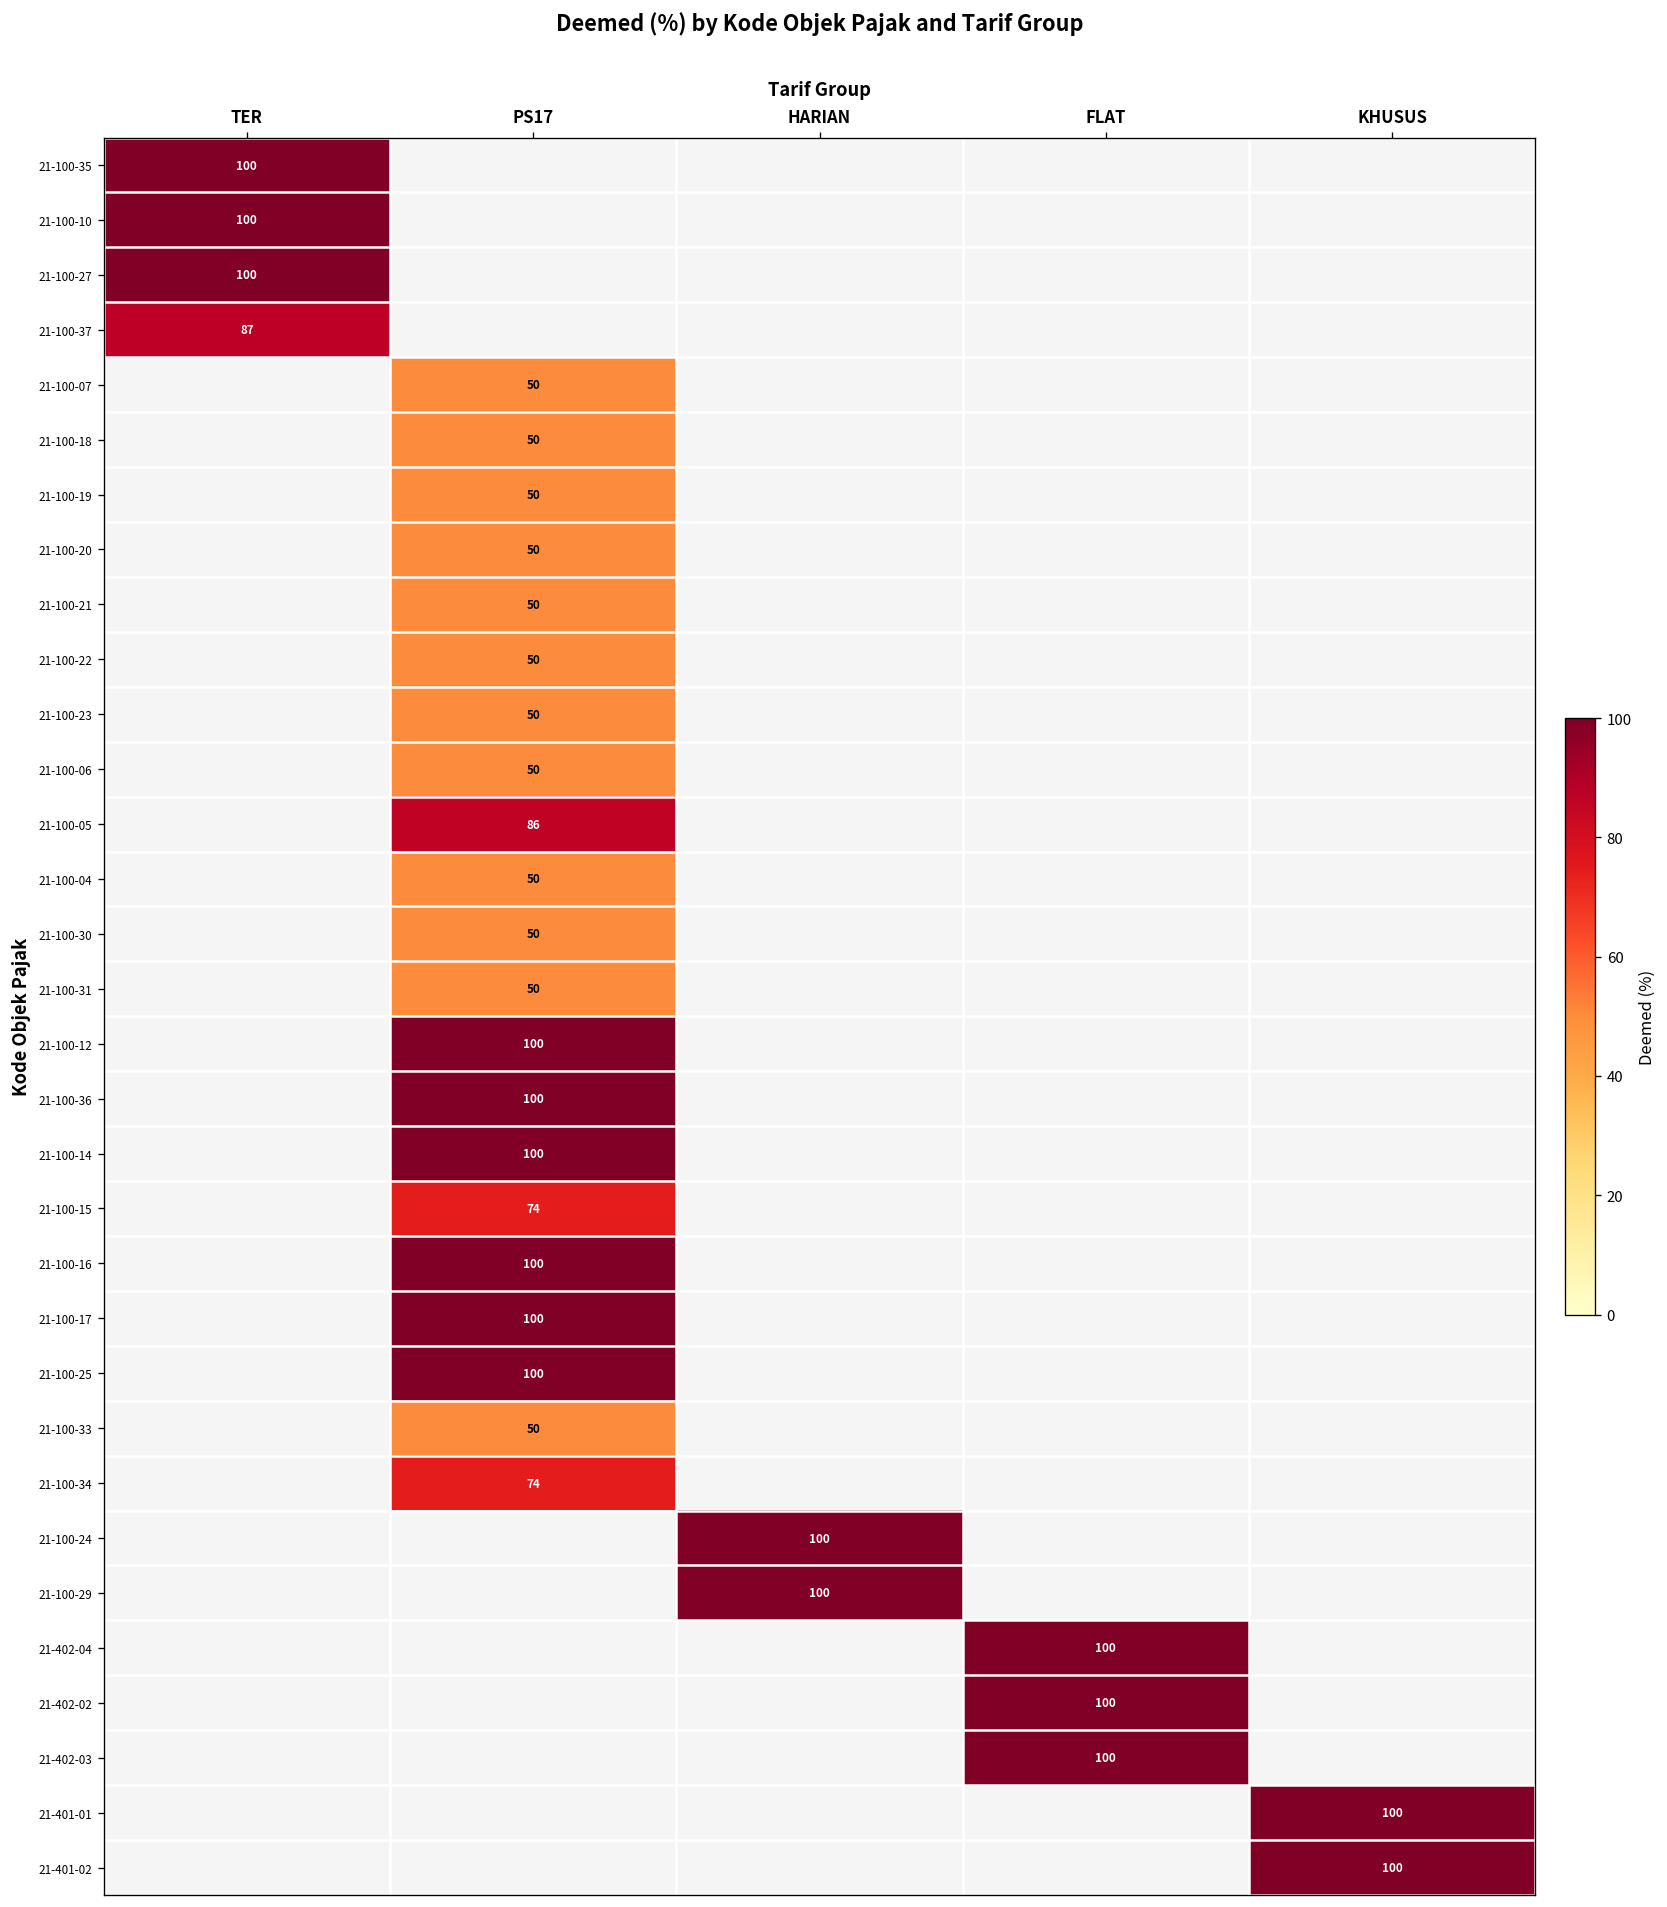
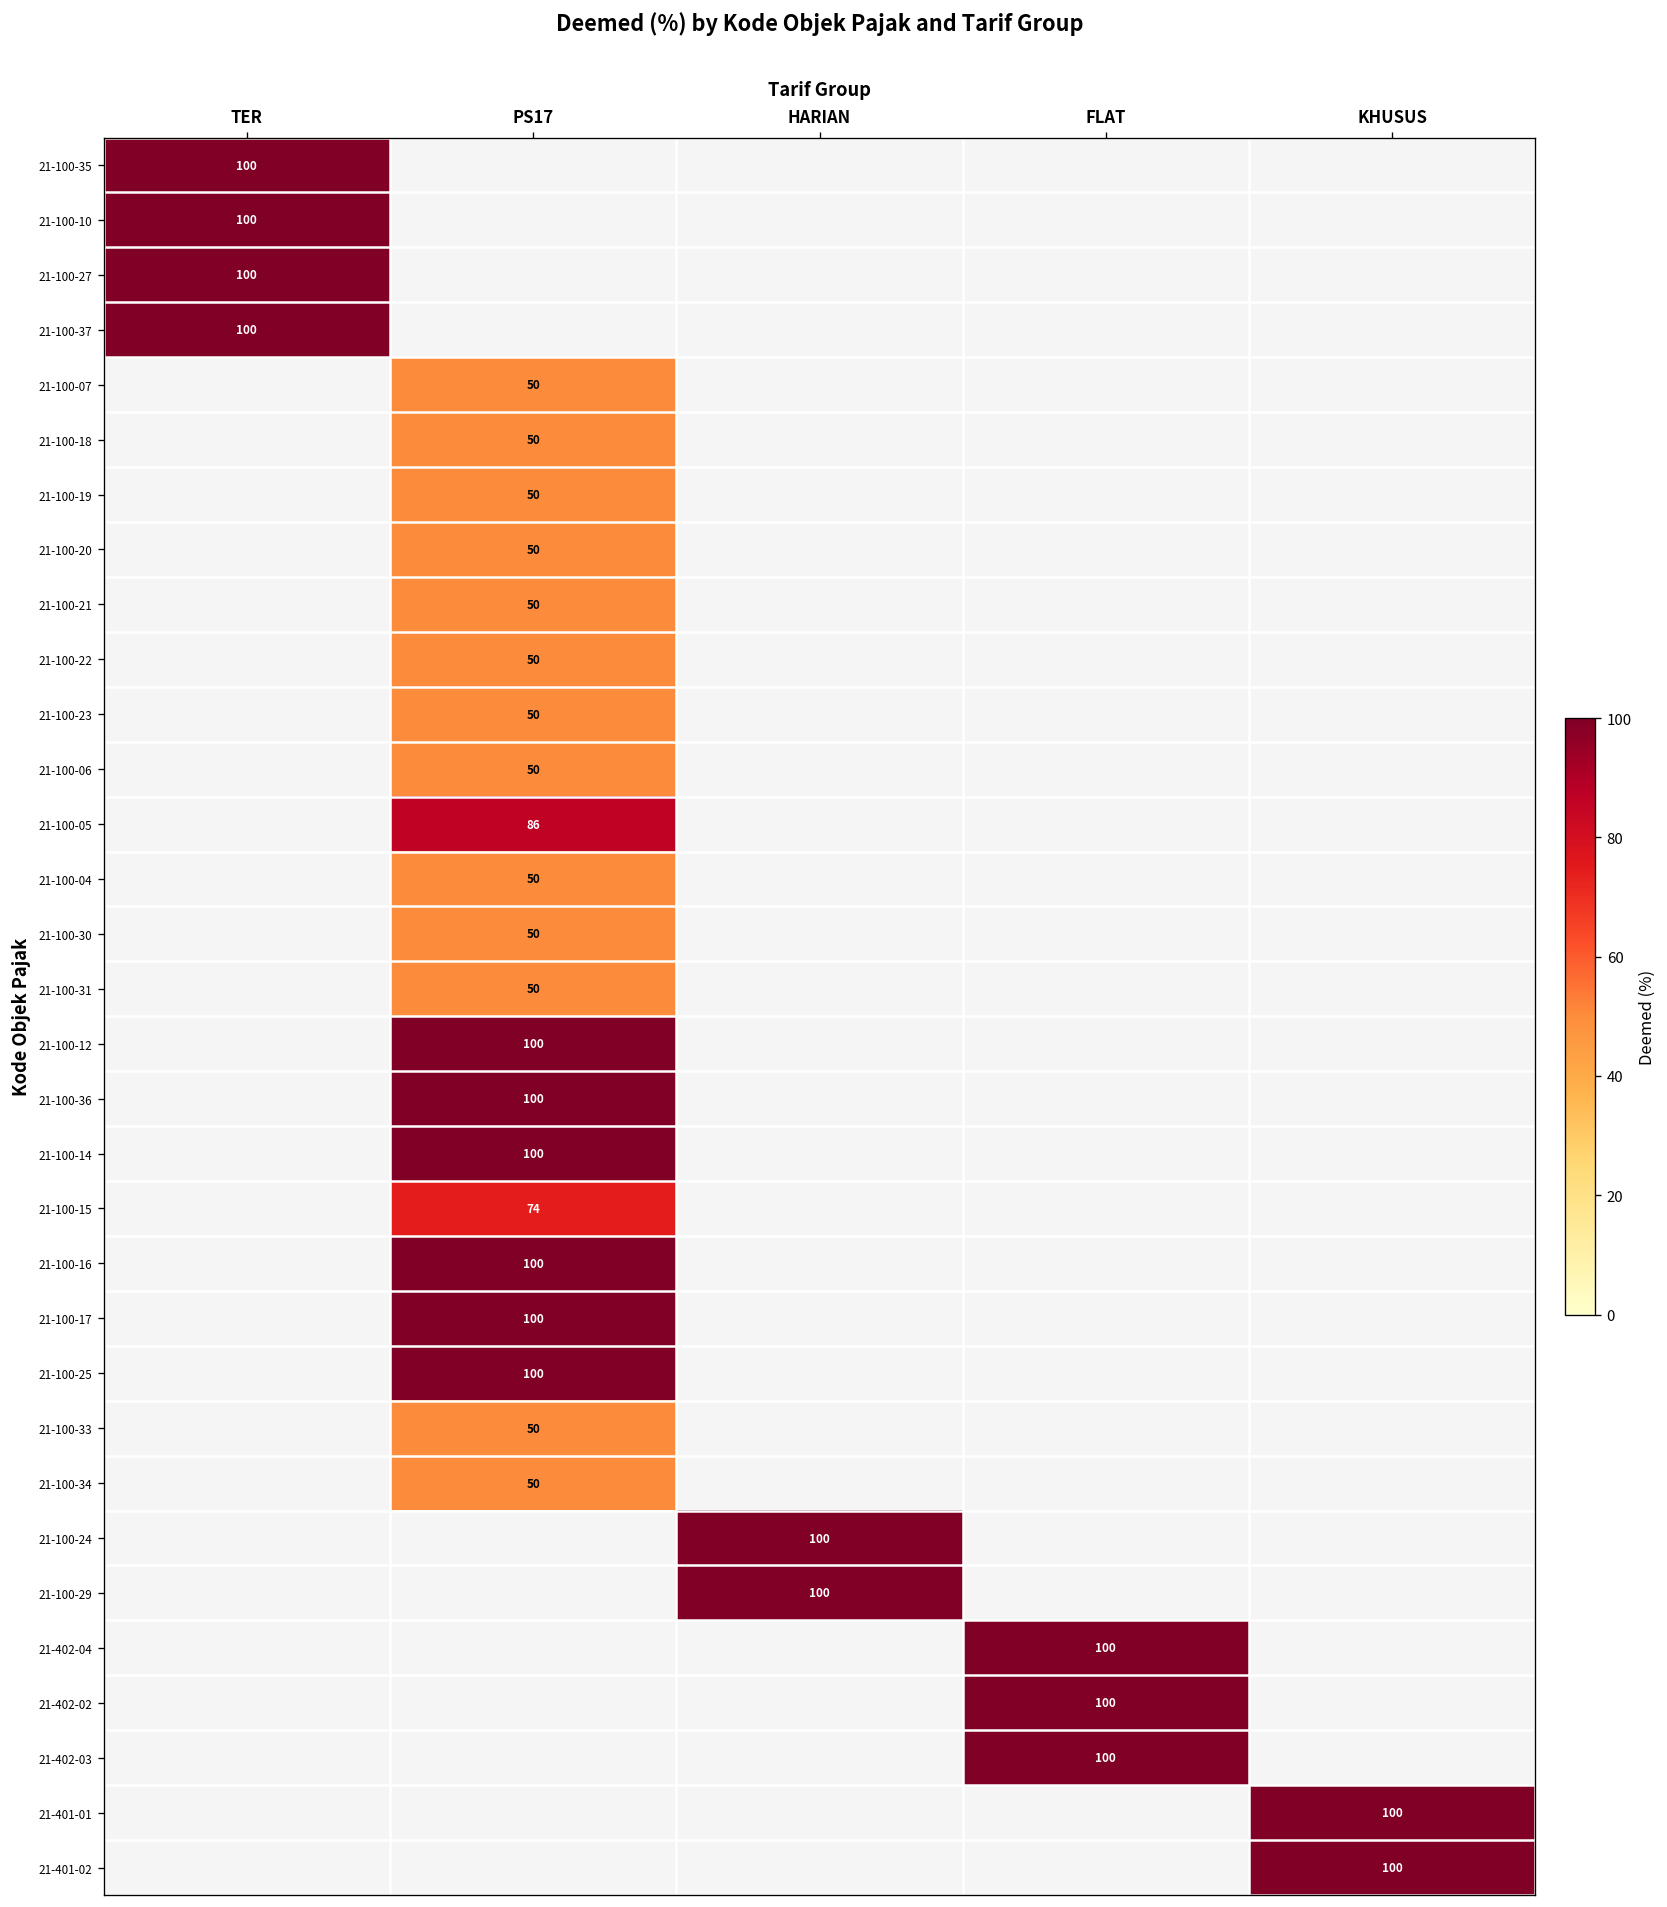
  {
    "21-100-35": {
      "TER": 100
    },
    "21-100-10": {
      "TER": 100
    },
    "21-100-27": {
      "TER": 100
    },
    "21-100-37": {
-     "TER": 87
+     "TER": 100
    },
    "21-100-07": {
      "PS17": 50
    },
    "21-100-18": {
      "PS17": 50
    },
    "21-100-19": {
      "PS17": 50
    },
    "21-100-20": {
      "PS17": 50
    },
    "21-100-21": {
      "PS17": 50
    },
    "21-100-22": {
      "PS17": 50
    },
    "21-100-23": {
      "PS17": 50
    },
    "21-100-06": {
      "PS17": 50
    },
    "21-100-05": {
      "PS17": 86
    },
    "21-100-04": {
      "PS17": 50
    },
    "21-100-30": {
      "PS17": 50
    },
    "21-100-31": {
      "PS17": 50
    },
    "21-100-12": {
      "PS17": 100
    },
    "21-100-36": {
      "PS17": 100
    },
    "21-100-14": {
      "PS17": 100
    },
    "21-100-15": {
      "PS17": 74
    },
    "21-100-16": {
      "PS17": 100
    },
    "21-100-17": {
      "PS17": 100
    },
    "21-100-25": {
      "PS17": 100
    },
    "21-100-33": {
      "PS17": 50
    },
    "21-100-34": {
-     "PS17": 74
+     "PS17": 50
    },
    "21-100-24": {
      "HARIAN": 100
    },
    "21-100-29": {
      "HARIAN": 100
    },
    "21-402-04": {
      "FLAT": 100
    },
    "21-402-02": {
      "FLAT": 100
    },
    "21-402-03": {
      "FLAT": 100
    },
    "21-401-01": {
      "KHUSUS": 100
    },
    "21-401-02": {
      "KHUSUS": 100
    }
  }
